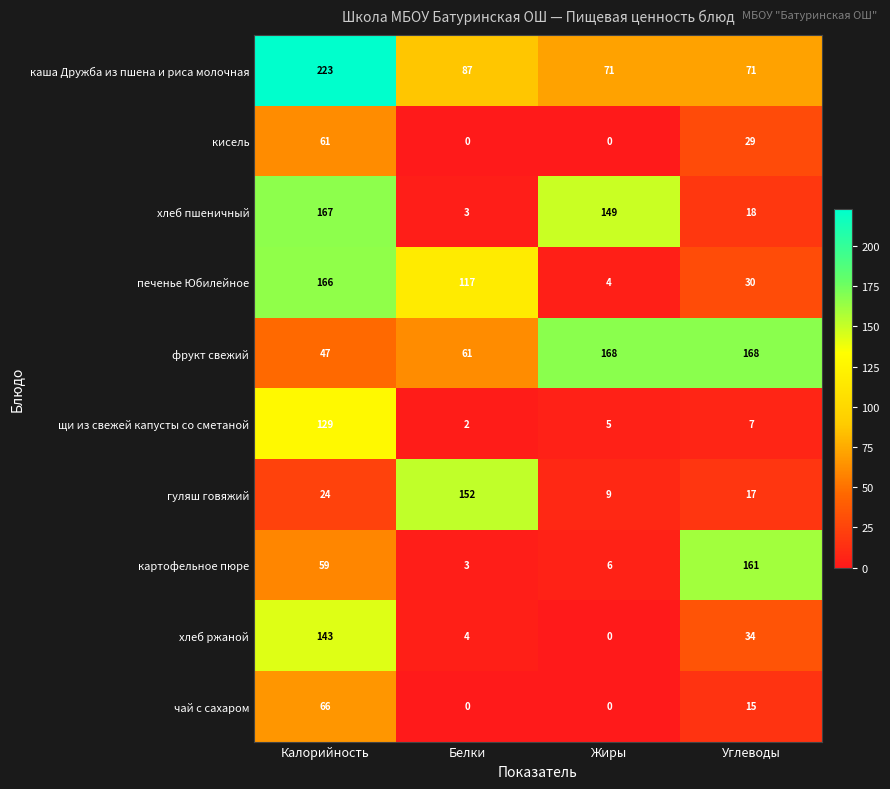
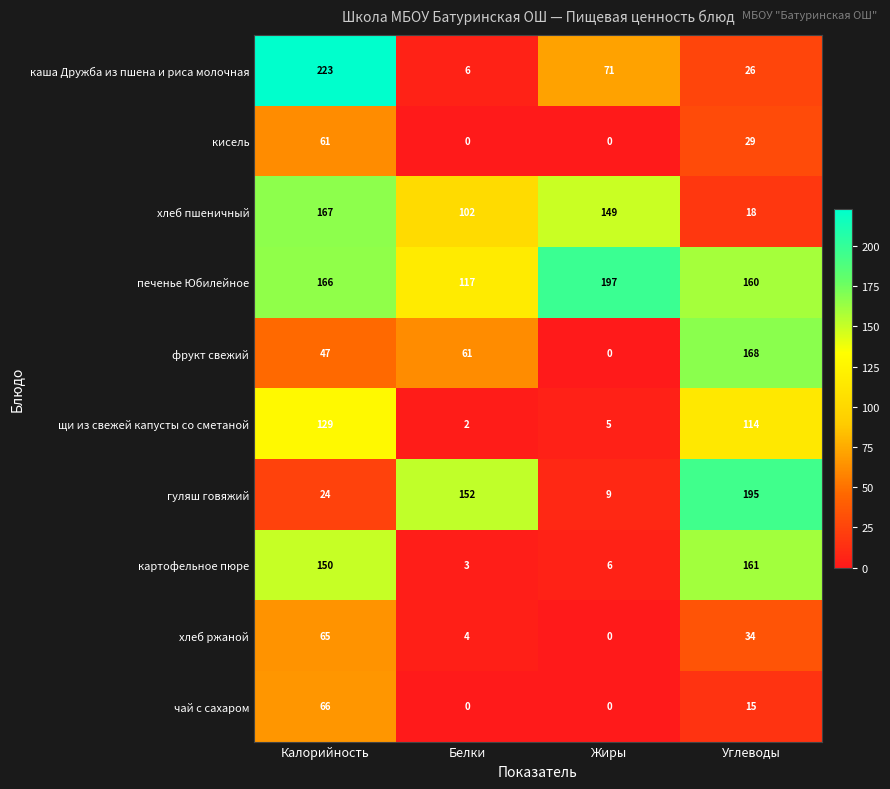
  {
    "каша Дружба из пшена и риса молочная": {
      "Калорийность": 223,
-     "Белки": 87,
+     "Белки": 6,
      "Жиры": 71,
-     "Углеводы": 71
+     "Углеводы": 26
    },
    "кисель": {
      "Калорийность": 61,
      "Белки": 0,
      "Жиры": 0,
      "Углеводы": 29
    },
    "хлеб пшеничный": {
      "Калорийность": 167,
-     "Белки": 3,
+     "Белки": 102,
      "Жиры": 149,
      "Углеводы": 18
    },
    "печенье Юбилейное": {
      "Калорийность": 166,
      "Белки": 117,
-     "Жиры": 4,
-     "Углеводы": 30
+     "Жиры": 197,
+     "Углеводы": 160
    },
    "фрукт свежий": {
      "Калорийность": 47,
      "Белки": 61,
-     "Жиры": 168,
+     "Жиры": 0,
      "Углеводы": 168
    },
    "щи из свежей капусты со сметаной": {
      "Калорийность": 129,
      "Белки": 2,
      "Жиры": 5,
-     "Углеводы": 7
+     "Углеводы": 114
    },
    "гуляш говяжий": {
      "Калорийность": 24,
      "Белки": 152,
      "Жиры": 9,
-     "Углеводы": 17
+     "Углеводы": 195
    },
    "картофельное пюре": {
-     "Калорийность": 59,
+     "Калорийность": 150,
      "Белки": 3,
      "Жиры": 6,
      "Углеводы": 161
    },
    "хлеб ржаной": {
-     "Калорийность": 143,
+     "Калорийность": 65,
      "Белки": 4,
      "Жиры": 0,
      "Углеводы": 34
    },
    "чай с сахаром": {
      "Калорийность": 66,
      "Белки": 0,
      "Жиры": 0,
      "Углеводы": 15
    }
  }
